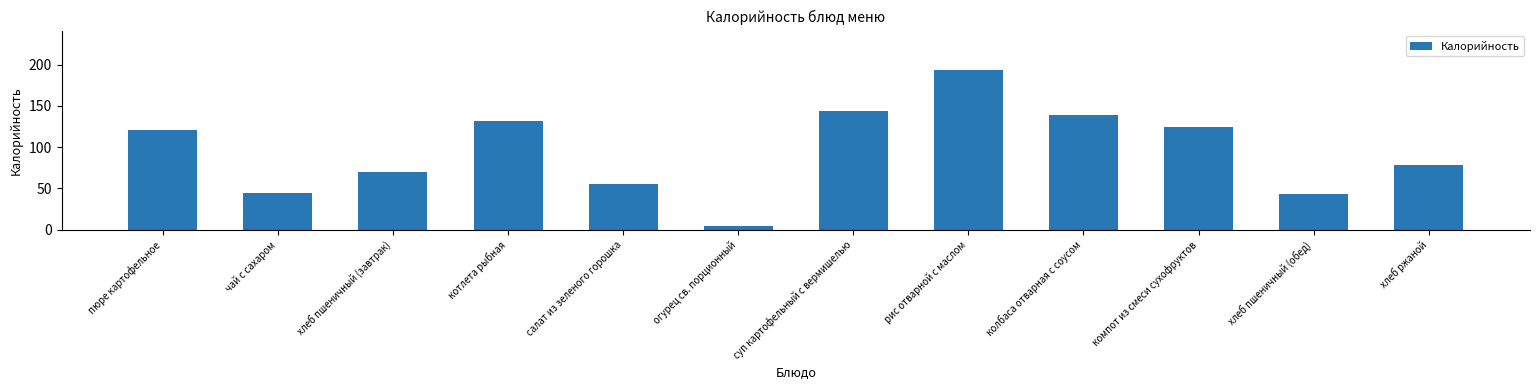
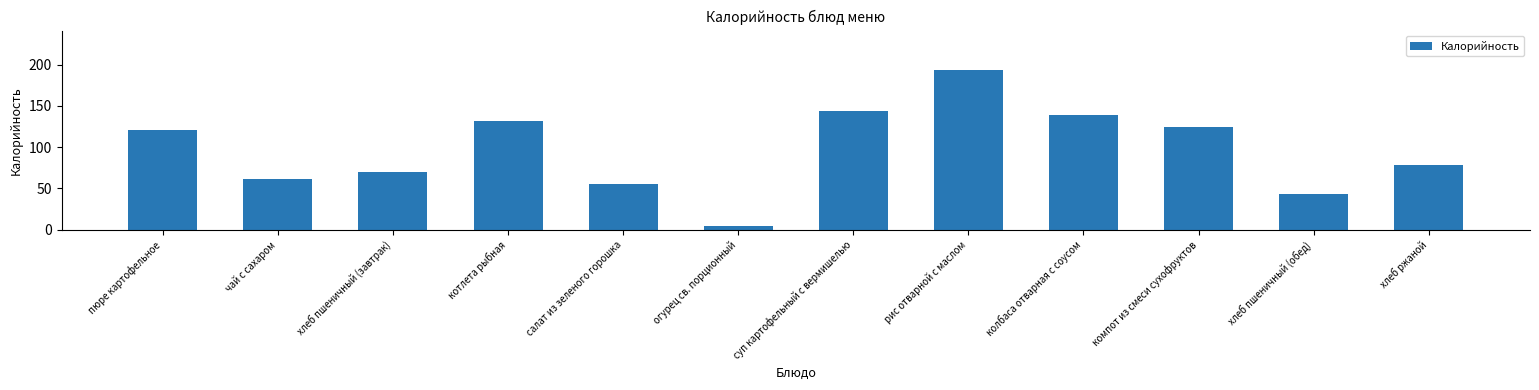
  {
    "пюре картофельное": 120,
-   "чай с сахаром": 50,
+   "чай с сахаром": 60,
    "хлеб пшеничный (завтрак)": 70,
    "котлета рыбная": 130,
    "салат из зеленого горошка": 60,
    "огурец св. порционный": 10,
    "суп картофельный с вермишелью": 140,
    "рис отварной с маслом": 190,
    "колбаса отварная с соусом": 140,
    "компот из смеси сухофруктов": 120,
    "хлеб пшеничный (обед)": 40,
    "хлеб ржаной": 80
  }
